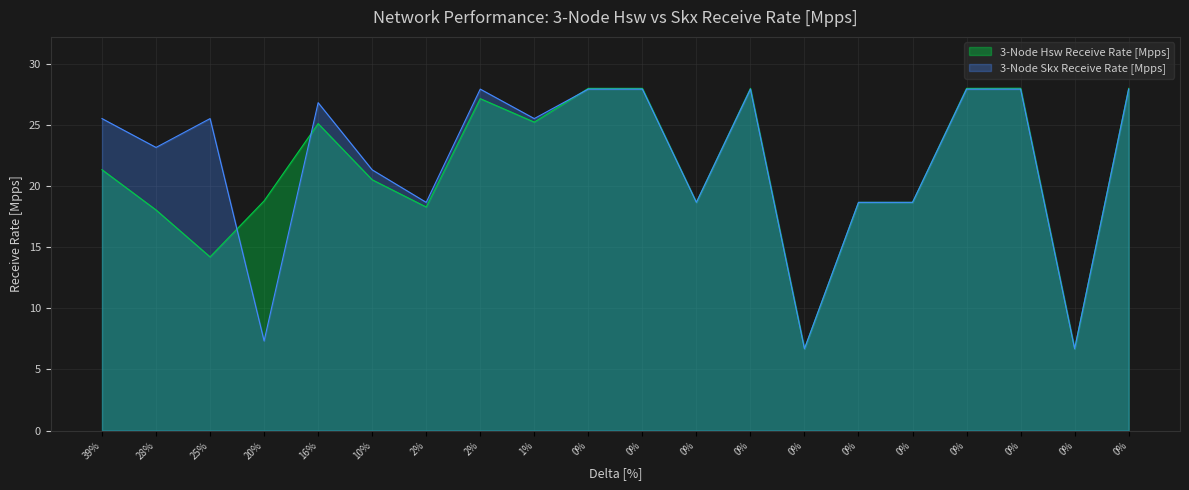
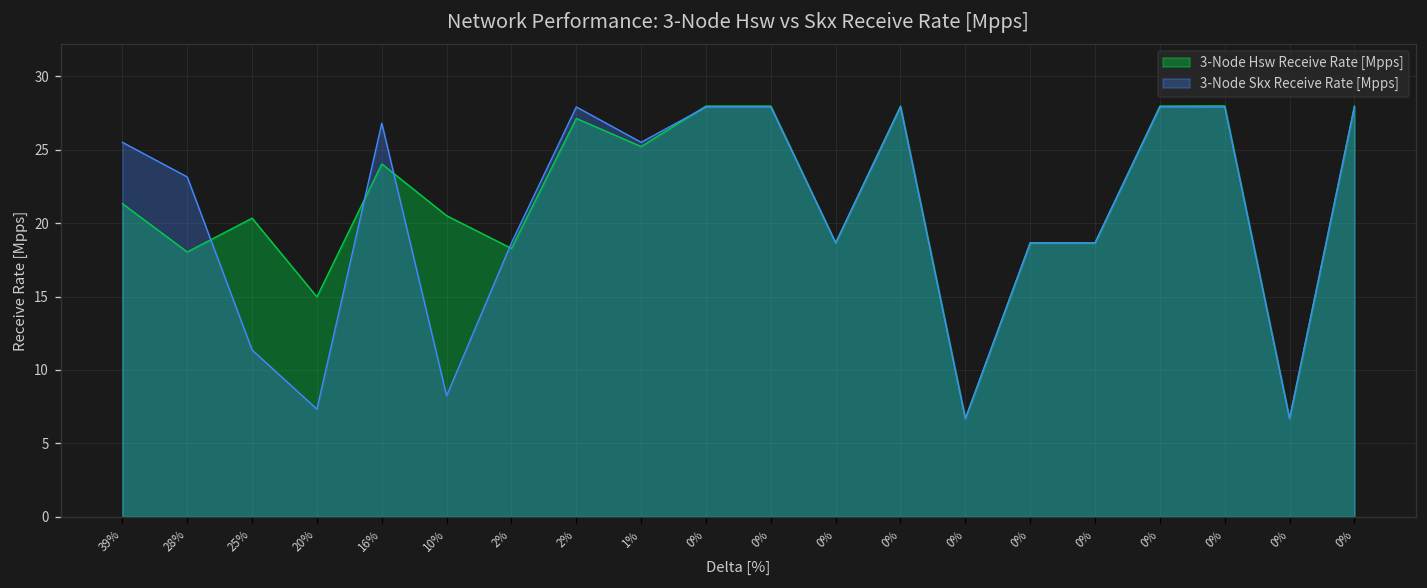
  {
    "3-Node Hsw Receive Rate [Mpps]": {
      "39%": 21.3,
      "28%": 18.0,
-     "25%": 14.2,
-     "20%": 18.8,
-     "16%": 25.1,
+     "25%": 20.3,
+     "20%": 15.0,
+     "16%": 24.0,
      "10%": 20.5,
      "1%": 25.2
    },
    "3-Node Skx Receive Rate [Mpps]": {
      "39%": 25.5,
      "28%": 23.2,
-     "25%": 25.5,
+     "25%": 11.4,
      "20%": 7.3,
      "16%": 26.8,
-     "10%": 21.3,
+     "10%": 8.2,
      "1%": 25.5
    }
  }
